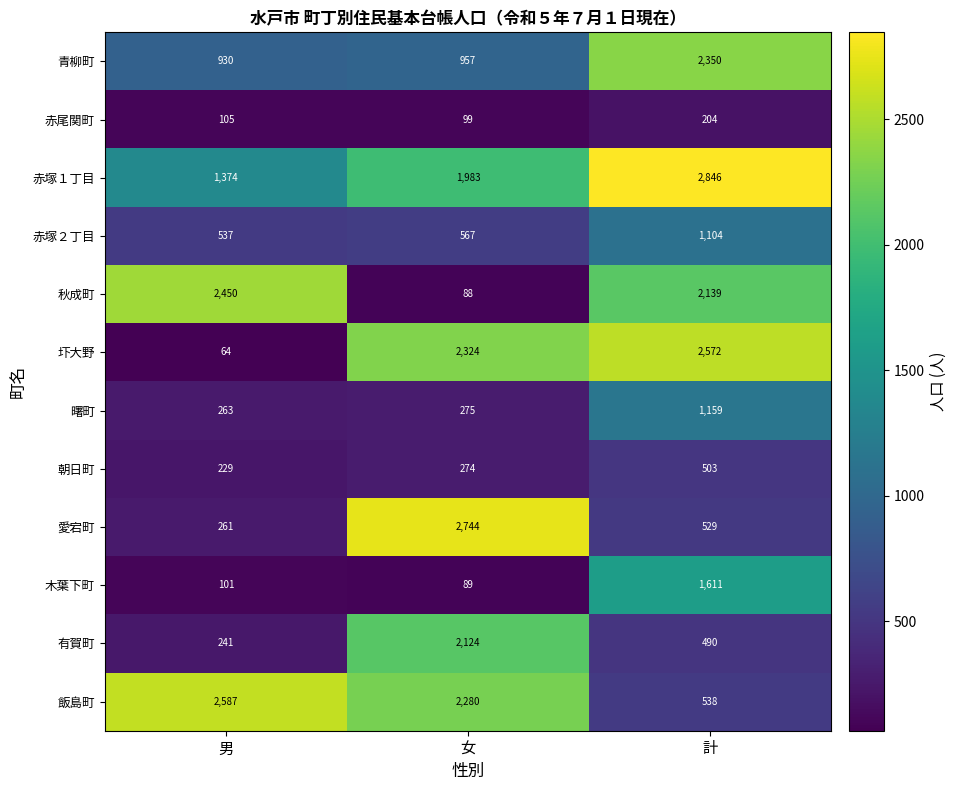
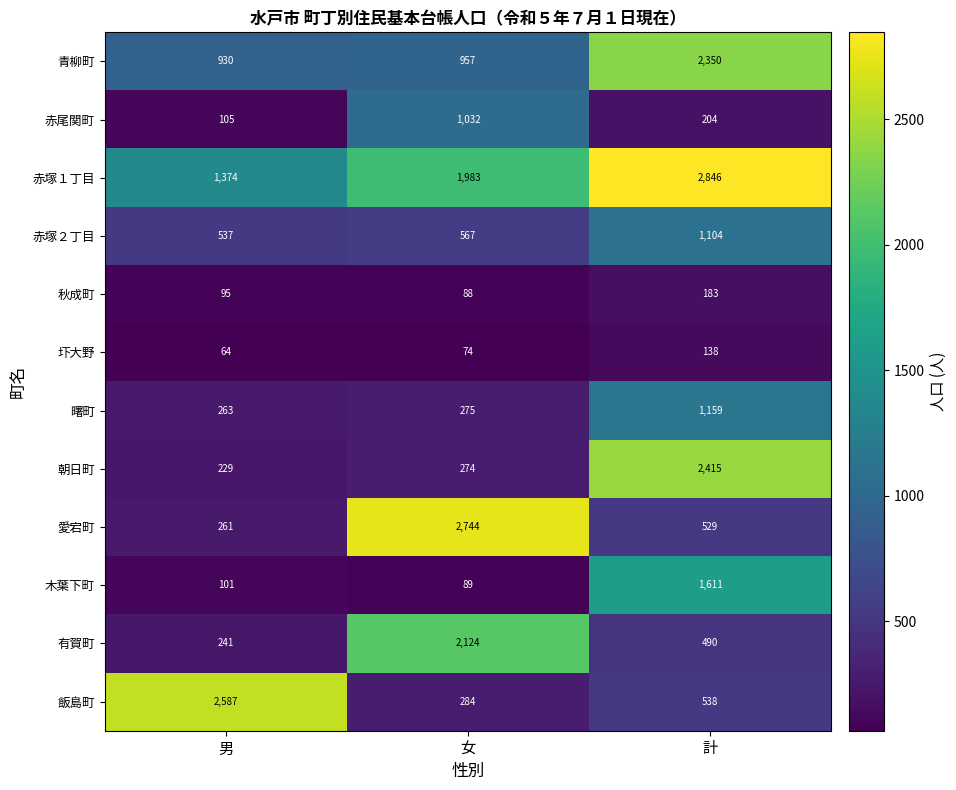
  {
    "青柳町": {
      "男": "930",
      "女": "957",
      "計": "2,350"
    },
    "赤尾関町": {
      "男": "105",
-     "女": "99",
+     "女": "1,032",
      "計": "204"
    },
    "赤塚１丁目": {
      "男": "1,374",
      "女": "1,983",
      "計": "2,846"
    },
    "赤塚２丁目": {
      "男": "537",
      "女": "567",
      "計": "1,104"
    },
    "秋成町": {
-     "男": "2,450",
+     "男": "95",
      "女": "88",
-     "計": "2,139"
+     "計": "183"
    },
    "圷大野": {
      "男": "64",
-     "女": "2,324",
-     "計": "2,572"
+     "女": "74",
+     "計": "138"
    },
    "曙町": {
      "男": "263",
      "女": "275",
      "計": "1,159"
    },
    "朝日町": {
      "男": "229",
      "女": "274",
-     "計": "503"
+     "計": "2,415"
    },
    "愛宕町": {
      "男": "261",
      "女": "2,744",
      "計": "529"
    },
    "木葉下町": {
      "男": "101",
      "女": "89",
      "計": "1,611"
    },
    "有賀町": {
      "男": "241",
      "女": "2,124",
      "計": "490"
    },
    "飯島町": {
      "男": "2,587",
-     "女": "2,280",
+     "女": "284",
      "計": "538"
    }
  }
